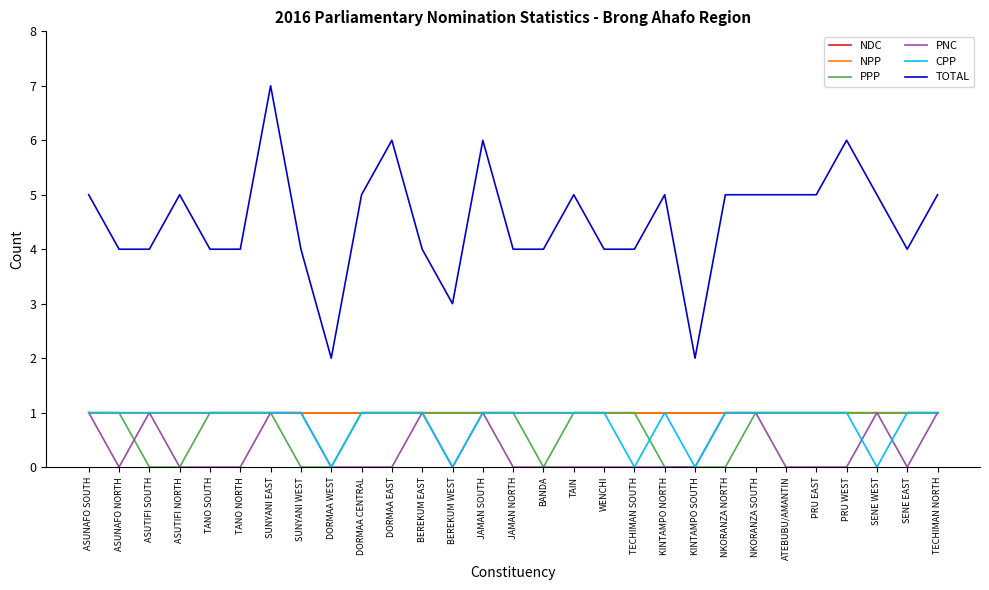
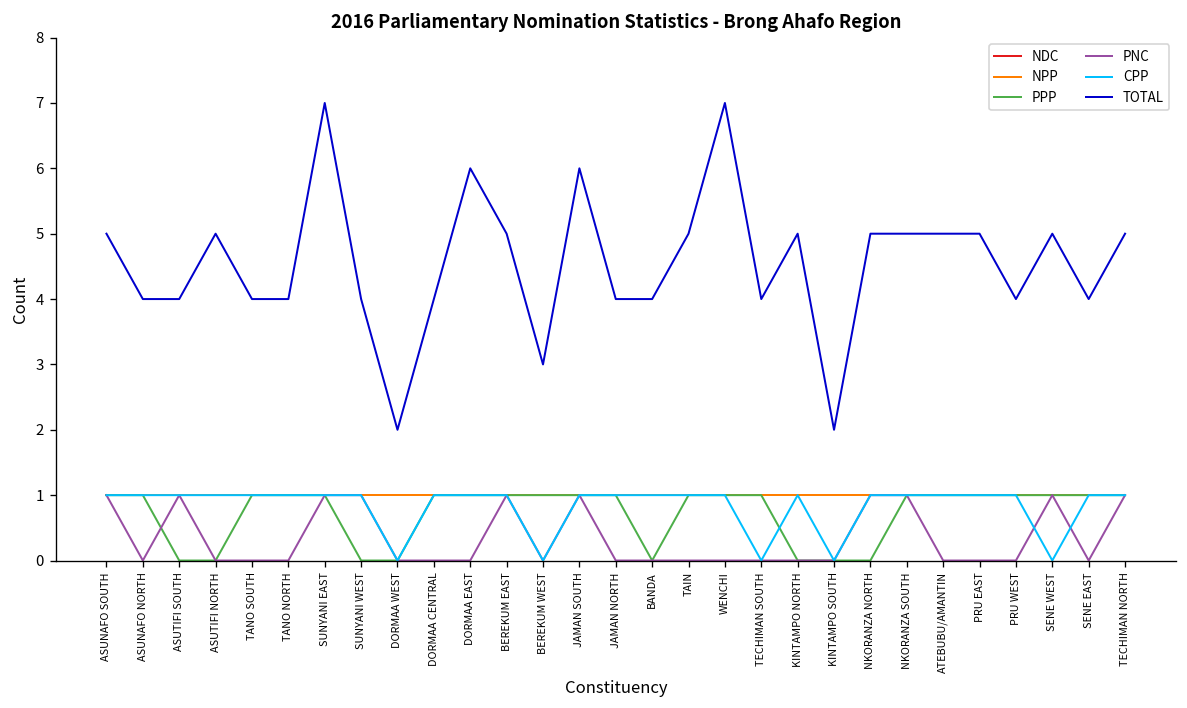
  {
    "NPP": {
      "DORMAA WEST": 1,
      "KINTAMPO SOUTH": 1
    },
    "PPP": {
      "ASUTIFI SOUTH": 0,
      "SUNYANI WEST": 0,
      "NKORANZA NORTH": 0
    },
    "PNC": {
      "ASUNAFO NORTH": 0,
      "TANO SOUTH": 0,
      "TANO NORTH": 0,
      "DORMAA CENTRAL": 0,
      "DORMAA EAST": 0,
      "JAMAN NORTH": 0,
      "TAIN": 0,
      "WENCHI": 0,
      "ATEBUBU/AMANTIN": 0,
      "PRU EAST": 0,
      "PRU WEST": 0,
      "SENE EAST": 0
    },
    "CPP": {
      "SENE WEST": 0
    },
    "TOTAL": {
      "ASUNAFO SOUTH": 5,
      "ASUNAFO NORTH": 4,
      "ASUTIFI SOUTH": 4,
      "ASUTIFI NORTH": 5,
      "TANO SOUTH": 4,
      "TANO NORTH": 4,
      "SUNYANI EAST": 7,
      "SUNYANI WEST": 4,
      "DORMAA WEST": 2,
-     "DORMAA CENTRAL": 5,
+     "DORMAA CENTRAL": 4,
      "DORMAA EAST": 6,
-     "BEREKUM EAST": 4,
+     "BEREKUM EAST": 5,
      "BEREKUM WEST": 3,
      "JAMAN SOUTH": 6,
      "JAMAN NORTH": 4,
      "BANDA": 4,
      "TAIN": 5,
-     "WENCHI": 4,
+     "WENCHI": 7,
      "TECHIMAN SOUTH": 4,
      "KINTAMPO NORTH": 5,
      "KINTAMPO SOUTH": 2,
      "NKORANZA NORTH": 5,
      "NKORANZA SOUTH": 5,
      "ATEBUBU/AMANTIN": 5,
      "PRU EAST": 5,
-     "PRU WEST": 6,
+     "PRU WEST": 4,
      "SENE WEST": 5,
      "SENE EAST": 4,
      "TECHIMAN NORTH": 5
    }
  }
